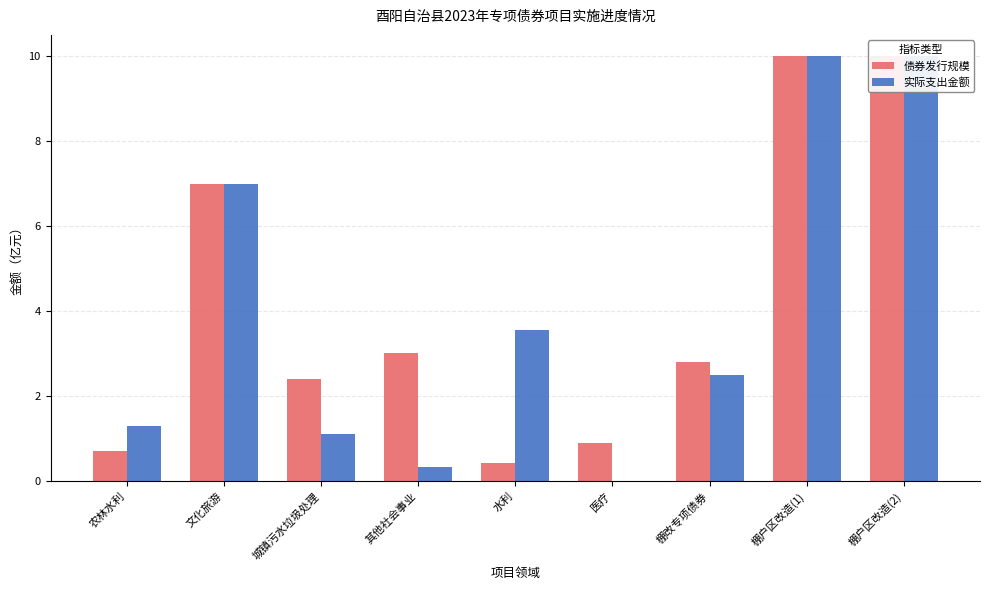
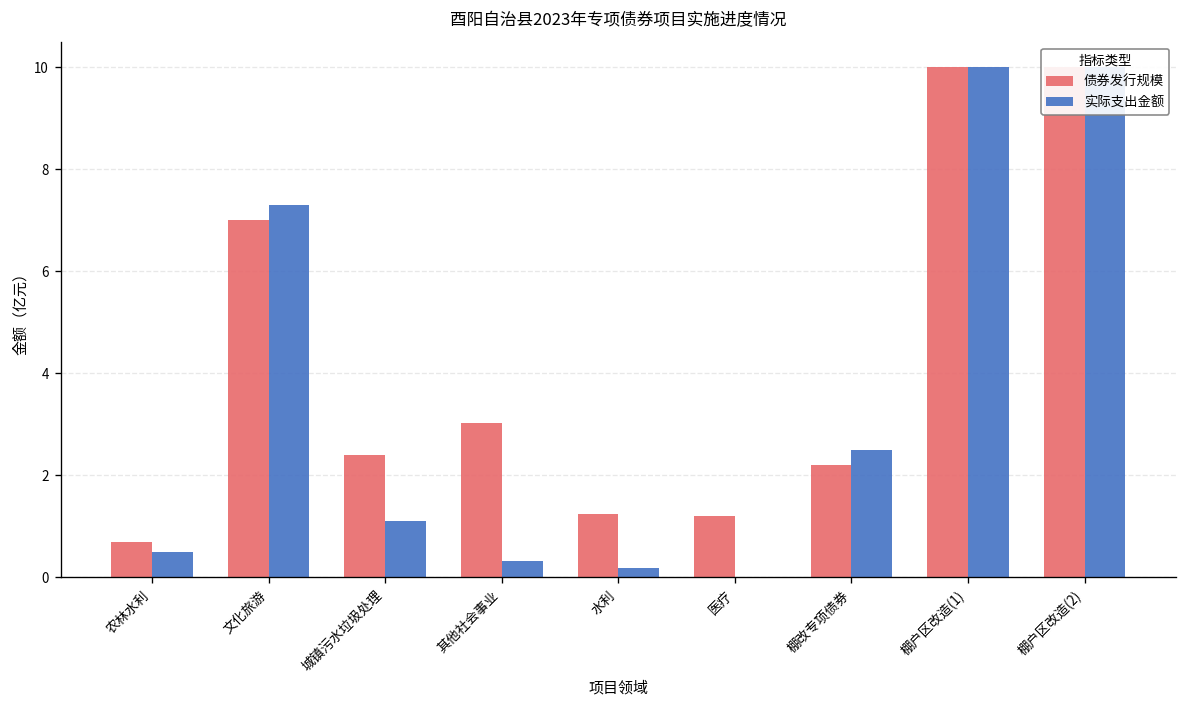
  {
    "债券发行规模": {
      "农林水利": 0.7,
      "文化旅游": 7.0,
      "城镇污水垃圾处理": 2.4,
      "其他社会事业": 3.0,
-     "水利": 0.4,
-     "医疗": 0.9,
-     "棚改专项债券": 2.8,
+     "水利": 1.3,
+     "医疗": 1.2,
+     "棚改专项债券": 2.2,
      "棚户区改造(1)": 10.0
    },
    "实际支出金额": {
-     "农林水利": 1.3,
-     "文化旅游": 7.0,
+     "农林水利": 0.5,
+     "文化旅游": 7.3,
      "城镇污水垃圾处理": 1.1,
      "其他社会事业": 0.3,
-     "水利": 3.6,
+     "水利": 0.2,
      "医疗": 0.0,
      "棚改专项债券": 2.5,
      "棚户区改造(1)": 10.0
    }
  }
